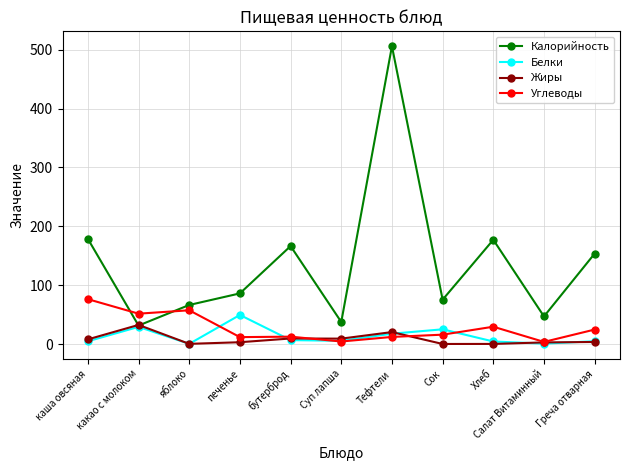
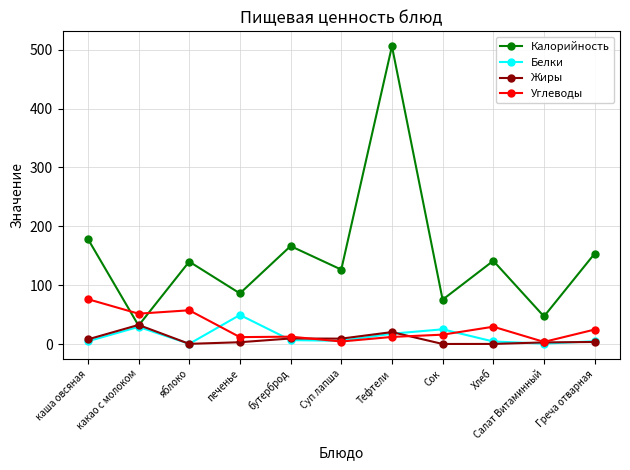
  {
    "Калорийность": {
      "каша овсяная": 180,
-     "яблоко": 70,
+     "яблоко": 140,
      "печенье": 90,
      "бутерброд": 170,
-     "Суп лапша": 40,
+     "Суп лапша": 130,
      "Тефтели": 510,
      "Сок": 80,
-     "Хлеб": 180,
+     "Хлеб": 140,
      "Салат Витаминный": 50,
      "Греча отварная": 150
    },
    "Белки": {
      "печенье": 50,
      "Сок": 30
    },
    "Жиры": {
      "печенье": 0,
      "Сок": 0
    },
    "Углеводы": {
      "каша овсяная": 80,
      "какао с молоком": 50,
      "яблоко": 60,
      "печенье": 10,
      "Тефтели": 10,
      "Сок": 20,
      "Хлеб": 30,
      "Греча отварная": 20
    }
  }
